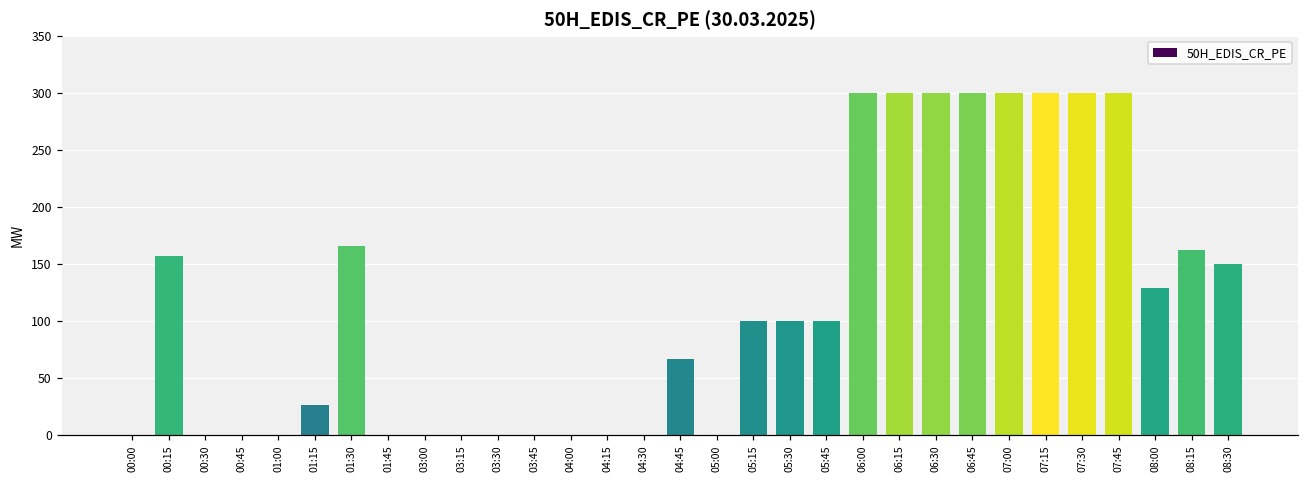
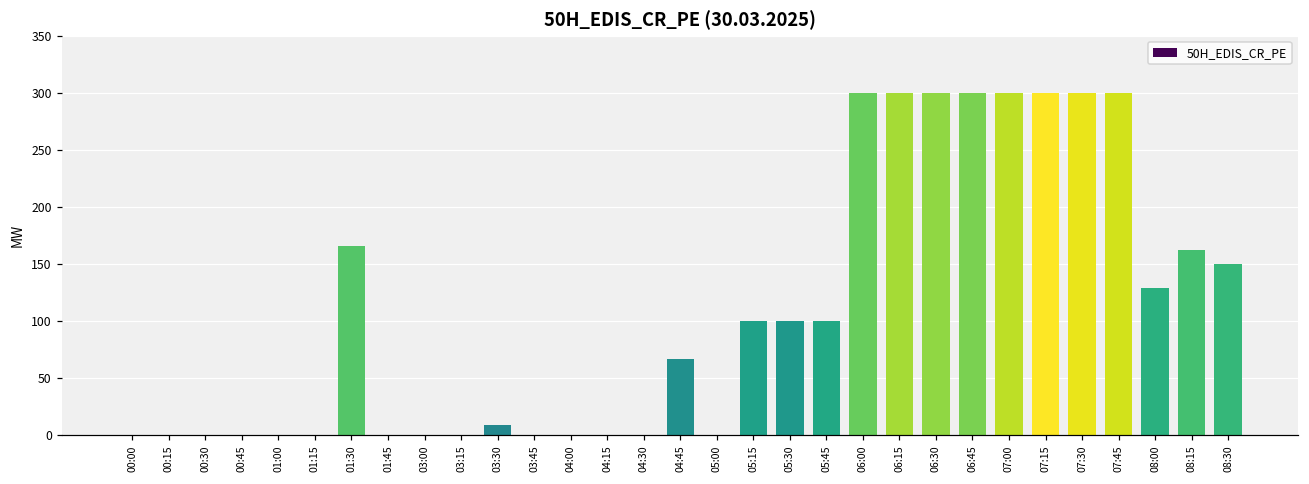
  {
    "00:00": 0,
-   "00:15": 157,
+   "00:15": 0,
    "00:30": 0,
    "00:45": 0,
    "01:00": 0,
-   "01:15": 26,
+   "01:15": 0,
    "01:30": 166,
    "01:45": 0,
    "03:00": 0,
    "03:15": 0,
-   "03:30": 0,
+   "03:30": 9,
    "03:45": 0,
    "04:00": 0,
    "04:15": 0,
    "04:30": 0,
    "04:45": 67,
    "05:00": 0,
    "05:15": 100,
    "05:30": 100,
    "05:45": 100,
    "06:00": 300,
    "06:15": 300,
    "06:30": 300,
    "06:45": 300,
    "07:00": 300,
    "07:15": 300,
    "07:30": 300,
    "07:45": 300,
    "08:00": 129,
    "08:15": 162,
    "08:30": 150
  }
